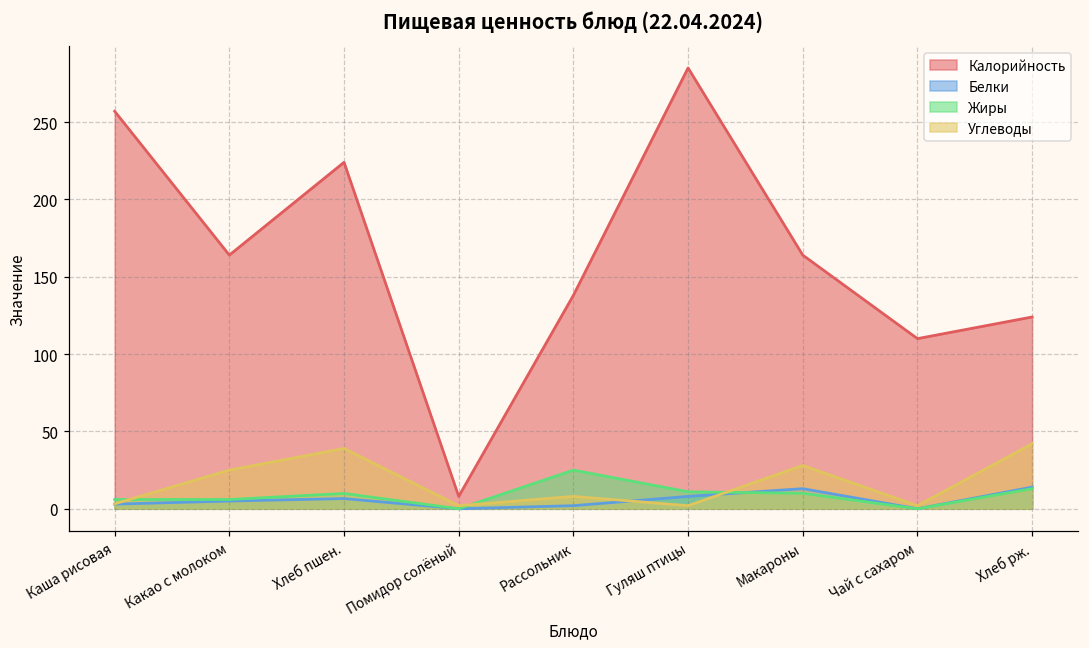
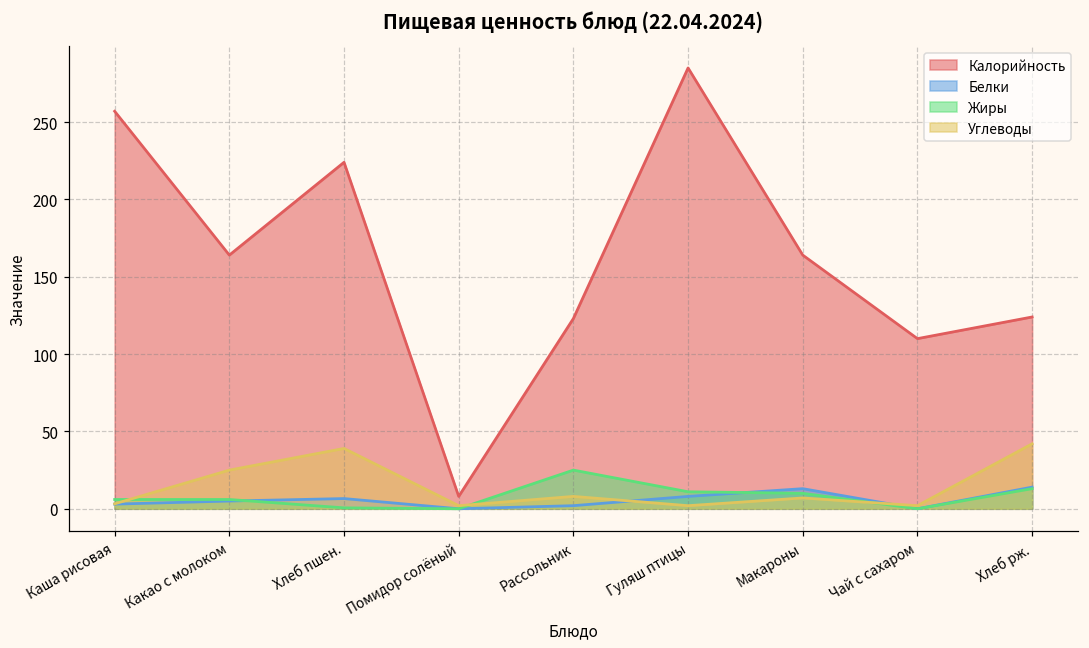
  {
    "Калорийность": {
      "Каша рисовая": 257,
      "Какао с молоком": 164,
      "Хлеб пшен.": 224,
      "Помидор солёный": 8,
-     "Рассольник": 138,
+     "Рассольник": 123,
      "Гуляш птицы": 285,
      "Макароны": 164,
      "Чай с сахаром": 110,
      "Хлеб рж.": 124
    },
    "Белки": {
      "Хлеб пшен.": 7,
      "Рассольник": 2,
      "Гуляш птицы": 8,
      "Макароны": 13
    },
    "Жиры": {
      "Каша рисовая": 6,
-     "Хлеб пшен.": 10,
+     "Хлеб пшен.": 1,
      "Рассольник": 25,
      "Гуляш птицы": 11,
      "Макароны": 10
    },
    "Углеводы": {
      "Какао с молоком": 25,
      "Хлеб пшен.": 39,
      "Помидор солёный": 2,
      "Рассольник": 8,
      "Гуляш птицы": 2,
-     "Макароны": 28,
+     "Макароны": 7,
      "Чай с сахаром": 2,
      "Хлеб рж.": 42
    }
  }
